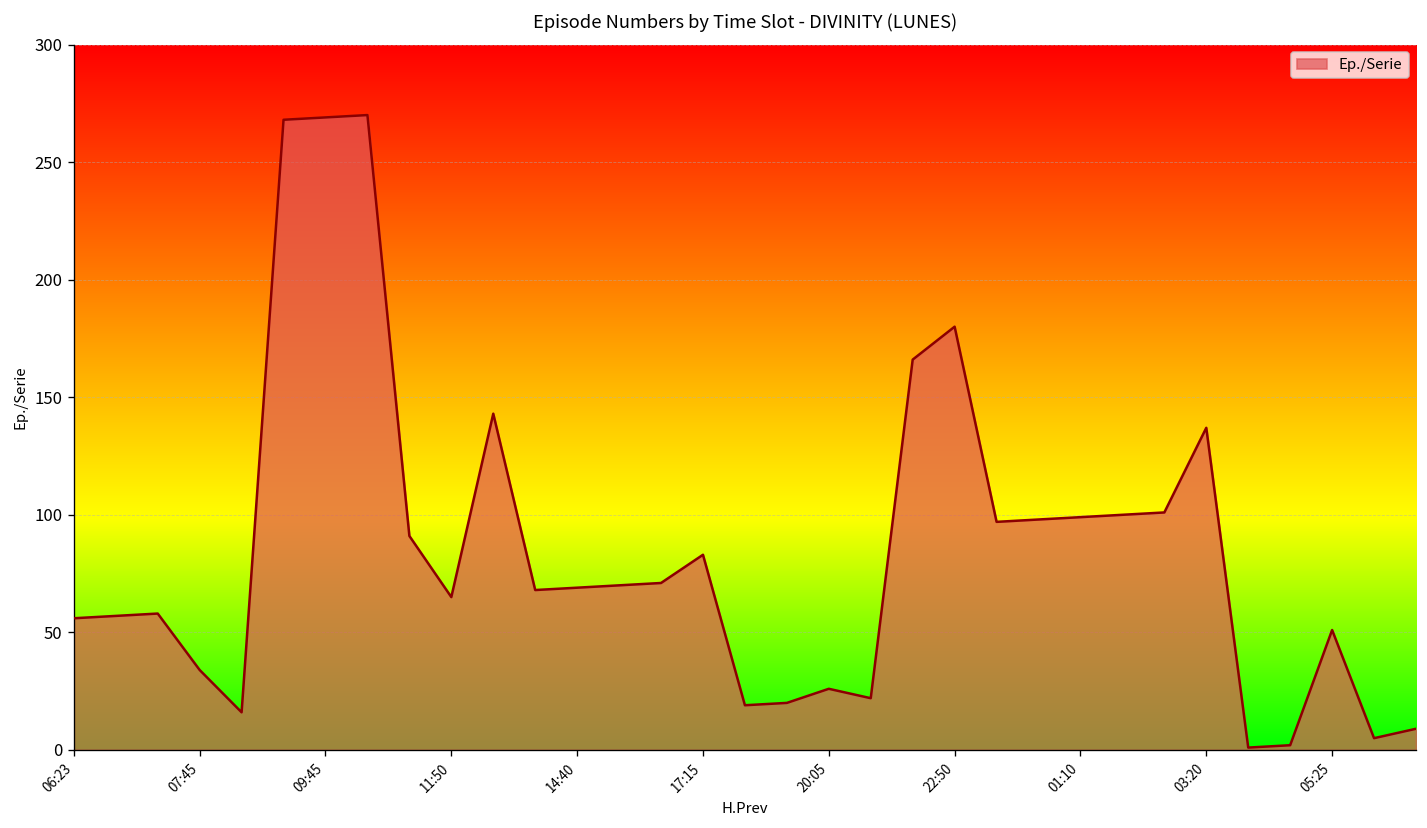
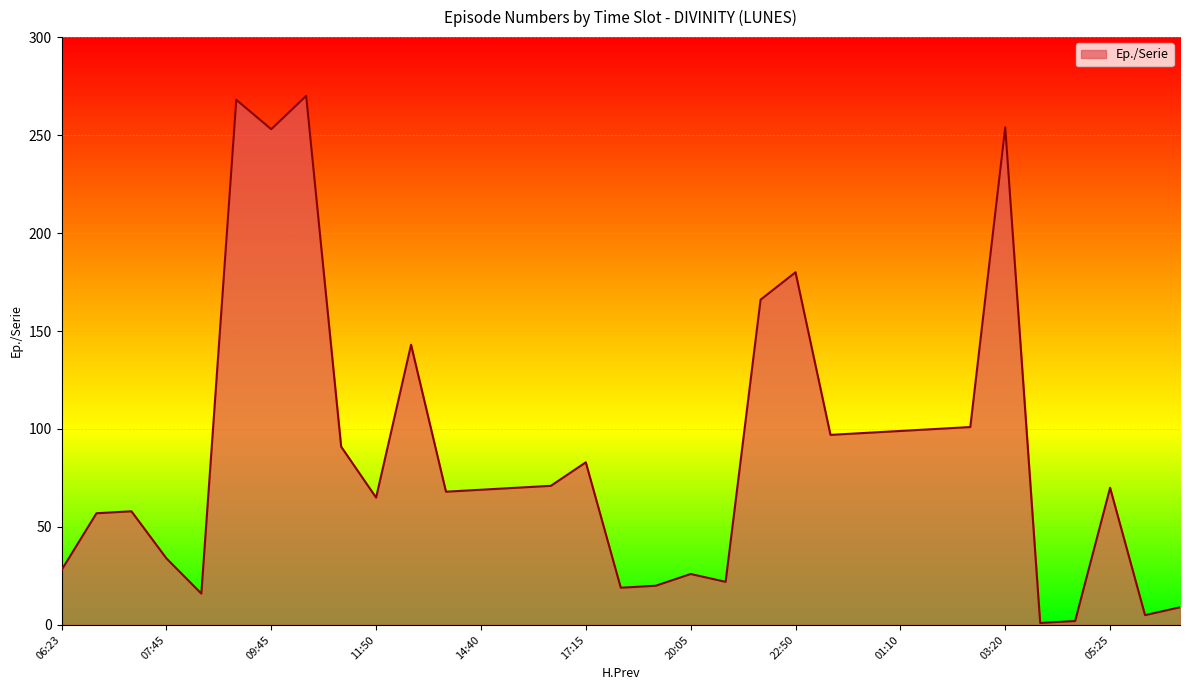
  {
-   "06:23": 56,
+   "06:23": 28,
    "07:45": 34,
-   "09:45": 269,
+   "09:45": 253,
    "11:50": 65,
    "14:40": 69,
    "17:15": 83,
    "20:05": 26,
    "22:50": 180,
    "01:10": 99,
-   "03:20": 137,
-   "05:25": 51
+   "03:20": 254,
+   "05:25": 70
  }
